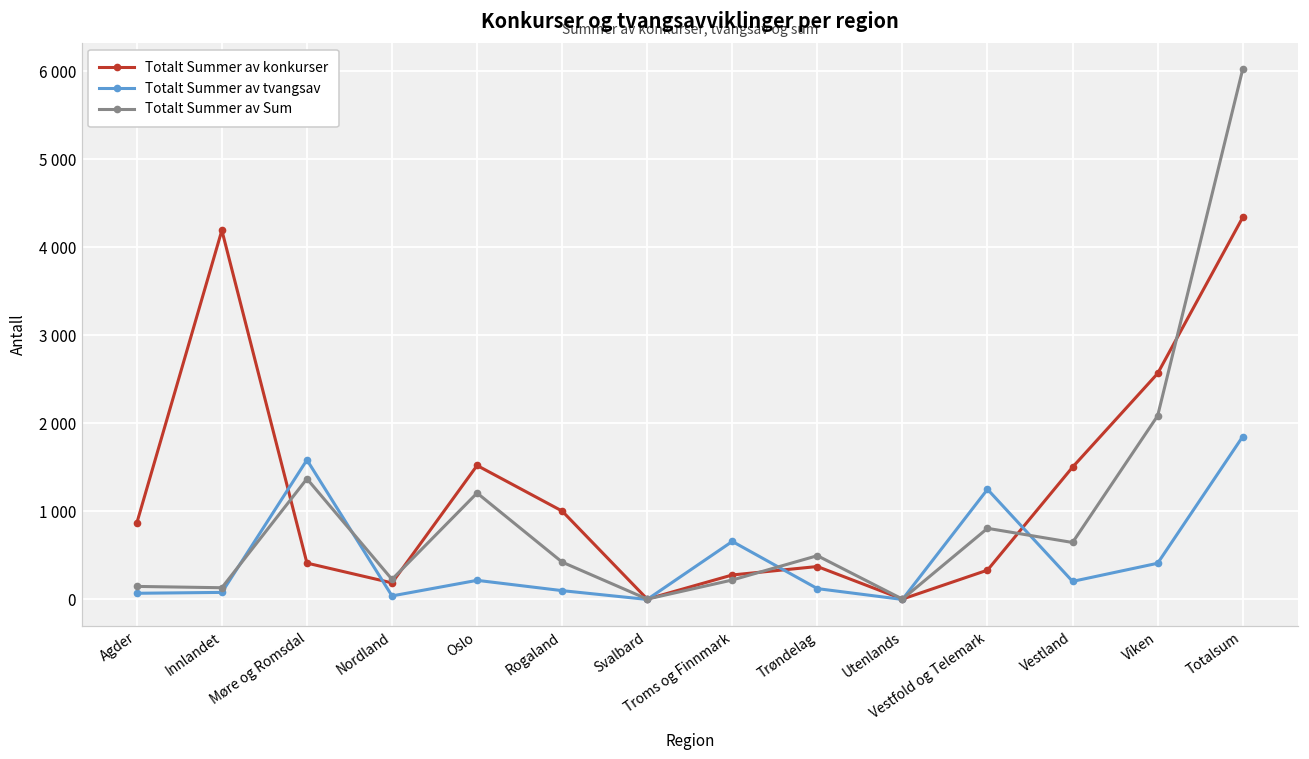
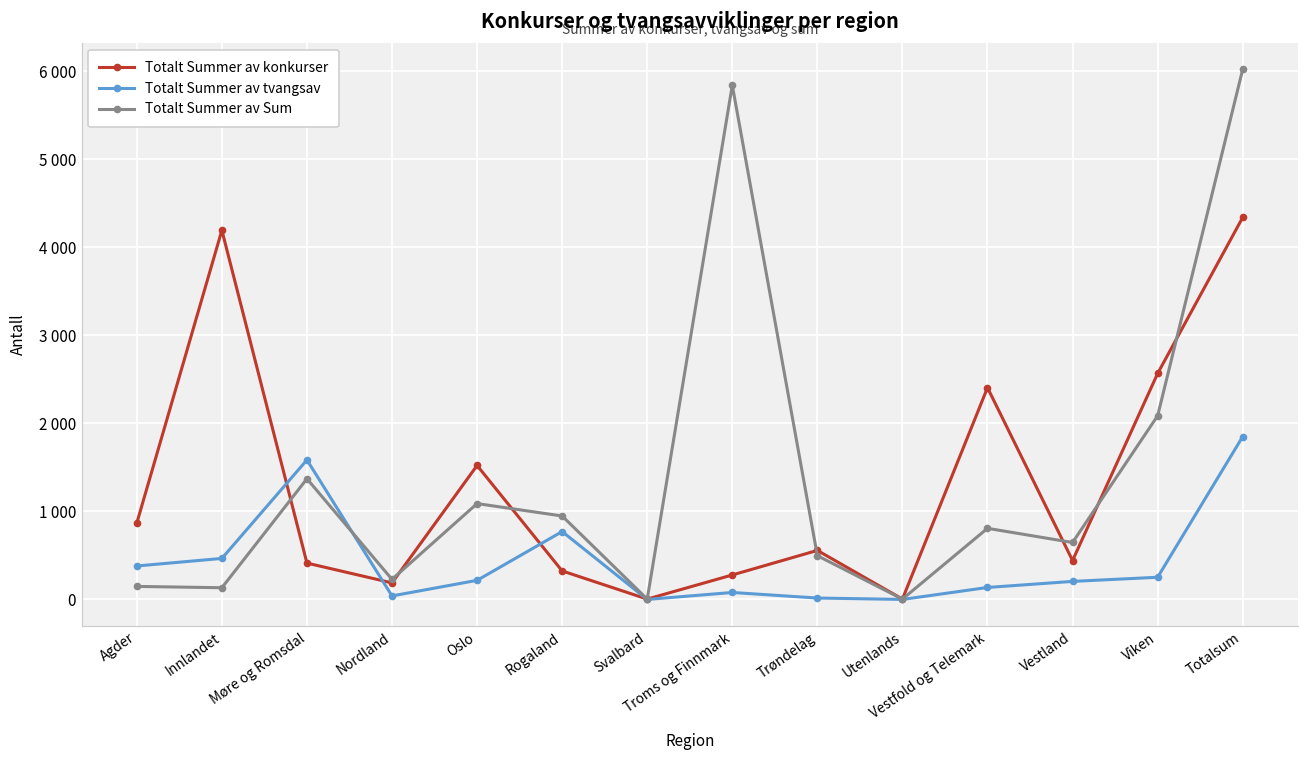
  {
    "Totalt Summer av konkurser": {
      "Agder": 900,
      "Innlandet": 4200,
      "Møre og Romsdal": 400,
      "Nordland": 200,
      "Oslo": 1500,
-     "Rogaland": 1000,
+     "Rogaland": 300,
      "Troms og Finnmark": 300,
-     "Trøndelag": 400,
-     "Vestfold og Telemark": 300,
-     "Vestland": 1500,
+     "Trøndelag": 600,
+     "Vestfold og Telemark": 2400,
+     "Vestland": 400,
      "Viken": 2600,
      "Totalsum": 4300
    },
    "Totalt Summer av tvangsav": {
-     "Agder": 100,
-     "Innlandet": 100,
+     "Agder": 400,
+     "Innlandet": 500,
      "Møre og Romsdal": 1600,
      "Nordland": 0,
      "Oslo": 200,
-     "Rogaland": 100,
-     "Troms og Finnmark": 700,
-     "Trøndelag": 100,
-     "Vestfold og Telemark": 1300,
+     "Rogaland": 800,
+     "Troms og Finnmark": 100,
+     "Trøndelag": 0,
+     "Vestfold og Telemark": 100,
      "Vestland": 200,
-     "Viken": 400,
+     "Viken": 300,
      "Totalsum": 1900
    },
    "Totalt Summer av Sum": {
      "Agder": 100,
      "Innlandet": 100,
      "Møre og Romsdal": 1400,
      "Nordland": 200,
-     "Oslo": 1200,
-     "Rogaland": 400,
-     "Troms og Finnmark": 200,
+     "Oslo": 1100,
+     "Rogaland": 900,
+     "Troms og Finnmark": 5800,
      "Trøndelag": 500,
      "Vestfold og Telemark": 800,
      "Vestland": 600,
      "Viken": 2100,
      "Totalsum": 6000
    }
  }
